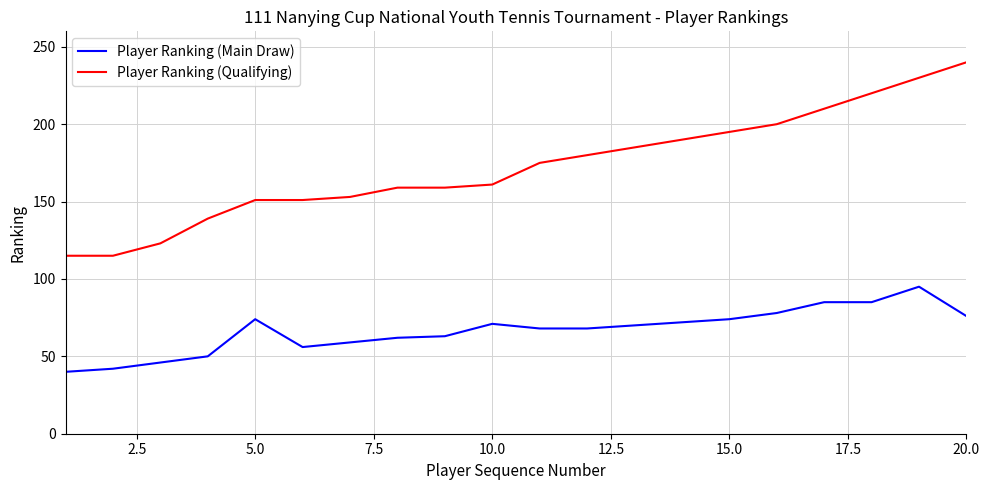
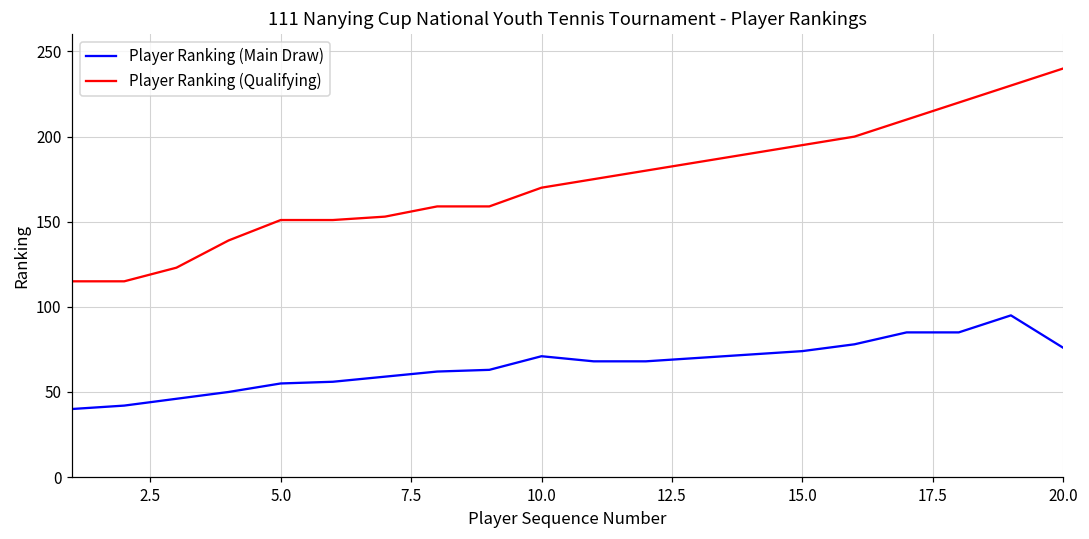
  {
    "Player Ranking (Main Draw)": {
-     "5.0": 74,
+     "5.0": 55,
      "10.0": 71,
      "15.0": 74,
      "20.0": 76
    },
    "Player Ranking (Qualifying)": {
      "5.0": 151,
-     "10.0": 161,
+     "10.0": 170,
      "15.0": 195,
      "20.0": 240
    }
  }
